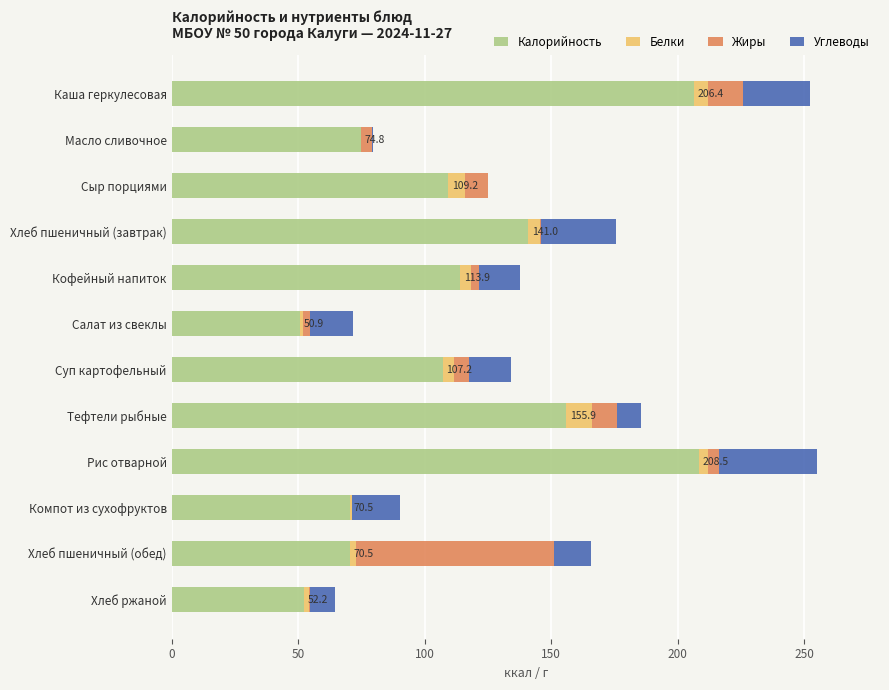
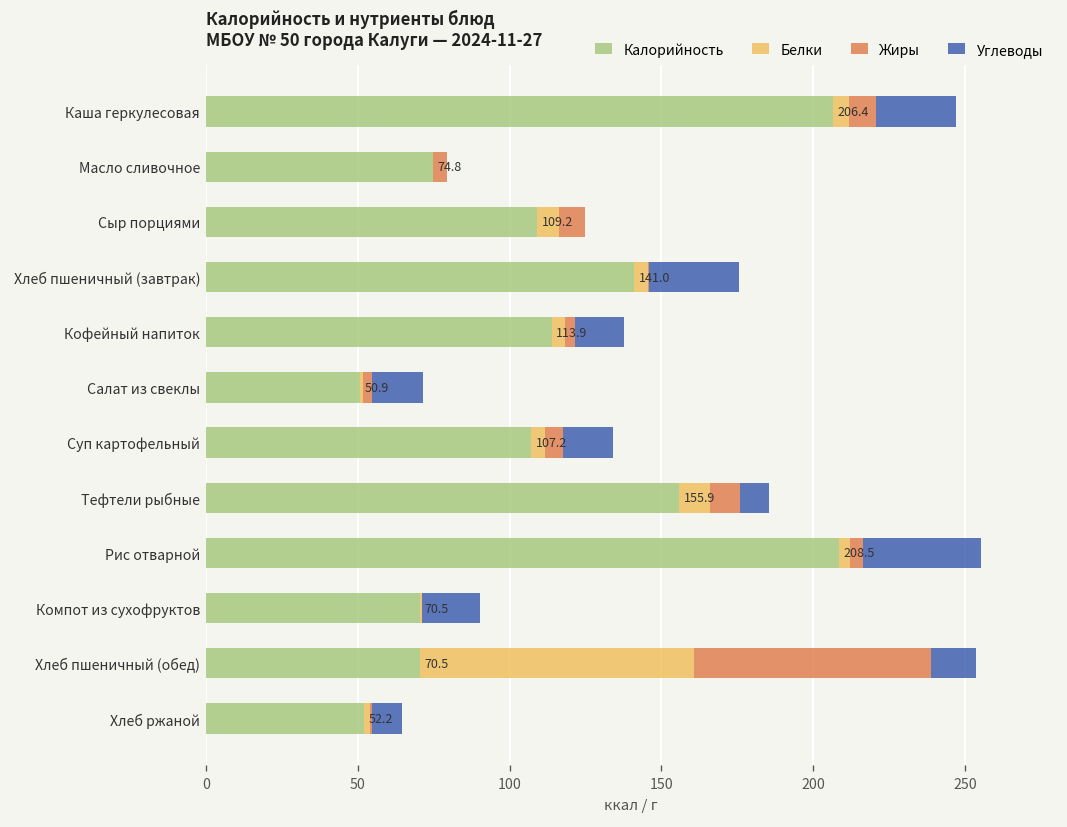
  {
    "Калорийность": {
      "Каша геркулесовая": 206.4,
      "Масло сливочное": 74.8,
      "Сыр порциями": 109.2,
      "Хлеб пшеничный (завтрак)": 141.0,
      "Кофейный напиток": 113.9,
      "Салат из свеклы": 50.9,
      "Суп картофельный": 107.2,
      "Тефтели рыбные": 155.9,
      "Рис отварной": 208.5,
      "Компот из сухофруктов": 70.5,
      "Хлеб пшеничный (обед)": 70.5,
      "Хлеб ржаной": 52.2
    },
    "Белки": {
      "Каша геркулесовая": 6,
      "Хлеб пшеничный (завтрак)": 5,
      "Кофейный напиток": 4,
      "Суп картофельный": 4,
      "Рис отварной": 4,
-     "Хлеб пшеничный (обед)": 2,
+     "Хлеб пшеничный (обед)": 90,
      "Хлеб ржаной": 2
    },
    "Жиры": {
-     "Каша геркулесовая": 14,
+     "Каша геркулесовая": 9,
      "Сыр порциями": 9,
      "Салат из свеклы": 3,
      "Тефтели рыбные": 10,
      "Компот из сухофруктов": 0
    },
    "Углеводы": {
      "Каша геркулесовая": 26,
      "Сыр порциями": 0,
      "Кофейный напиток": 16,
      "Суп картофельный": 17,
      "Тефтели рыбные": 10,
      "Рис отварной": 39,
      "Хлеб пшеничный (обед)": 15
    }
  }
